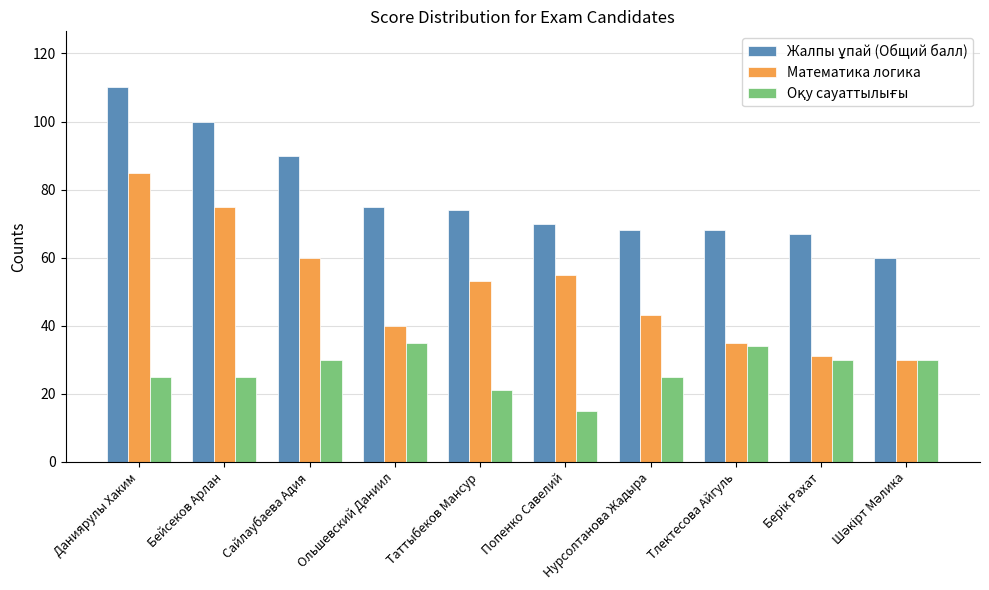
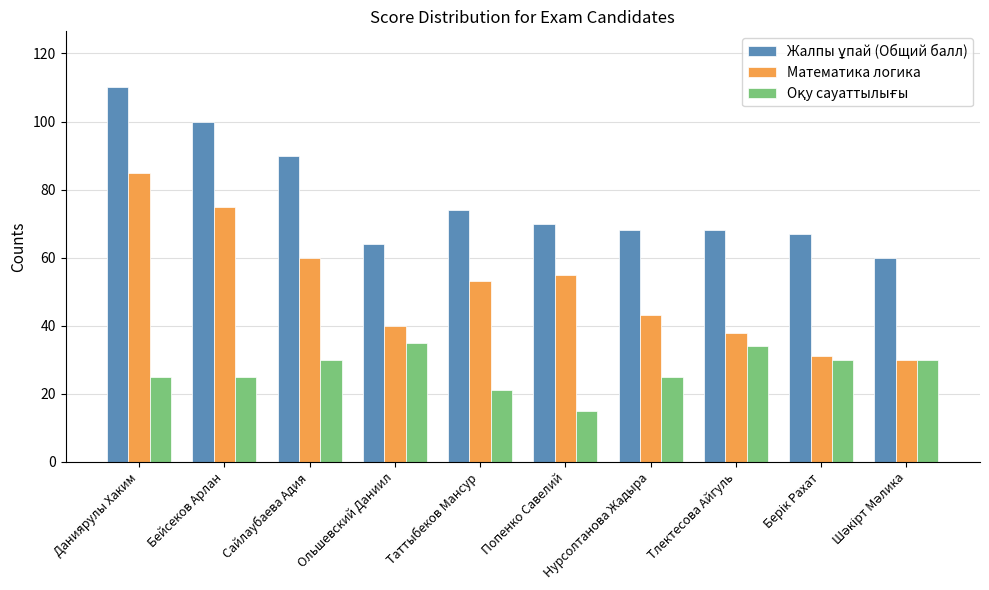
  {
    "Жалпы ұпай (Общий балл)": {
      "Даниярулы Хаким": 110,
      "Бейсеков Арлан": 100,
      "Сайлаубаева Адия": 90,
-     "Ольшевский Даниил": 75,
+     "Ольшевский Даниил": 64,
      "Таттыбеков Мансур": 74,
      "Попенко Савелий": 70,
      "Нурсолтанова Жадыра": 68,
      "Тлектесова Айгуль": 68,
      "Берік Рахат": 67,
      "Шәкірт Мәлика": 60
    },
    "Математика логика": {
      "Даниярулы Хаким": 85,
      "Бейсеков Арлан": 75,
      "Сайлаубаева Адия": 60,
      "Ольшевский Даниил": 40,
      "Таттыбеков Мансур": 53,
      "Попенко Савелий": 55,
      "Нурсолтанова Жадыра": 43,
-     "Тлектесова Айгуль": 35,
+     "Тлектесова Айгуль": 38,
      "Берік Рахат": 31,
      "Шәкірт Мәлика": 30
    },
    "Оқу сауаттылығы": {
      "Даниярулы Хаким": 25,
      "Бейсеков Арлан": 25,
      "Сайлаубаева Адия": 30,
      "Ольшевский Даниил": 35,
      "Таттыбеков Мансур": 21,
      "Попенко Савелий": 15,
      "Нурсолтанова Жадыра": 25,
      "Тлектесова Айгуль": 34,
      "Берік Рахат": 30,
      "Шәкірт Мәлика": 30
    }
  }
